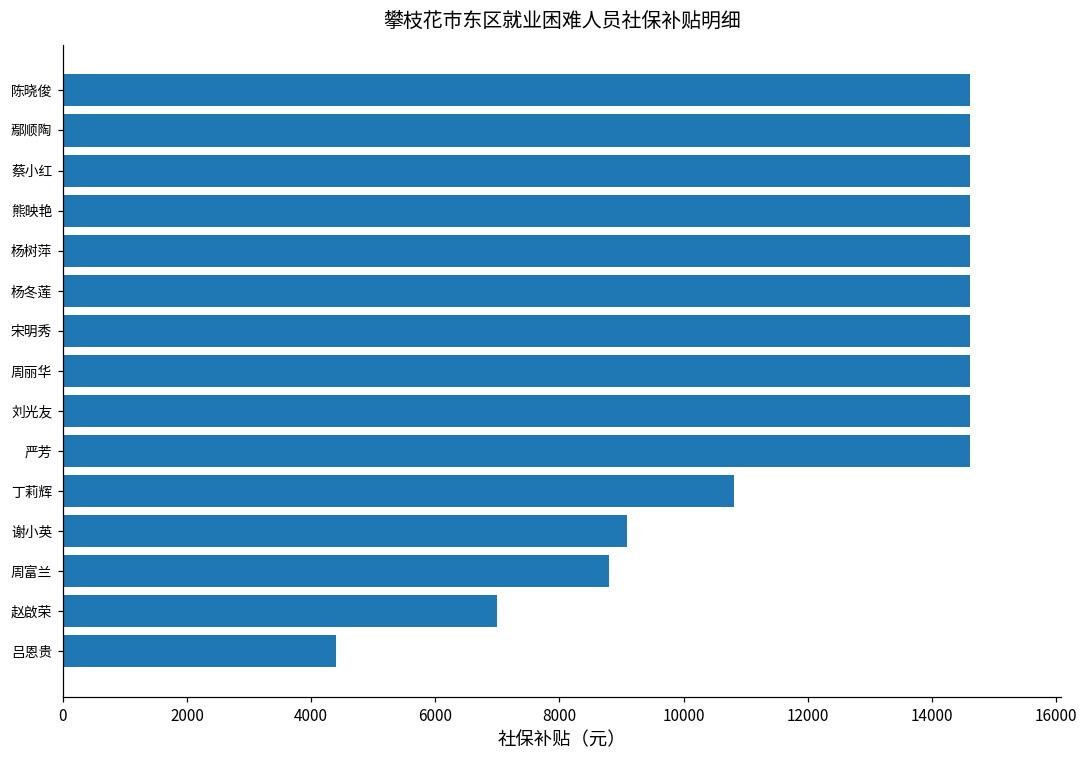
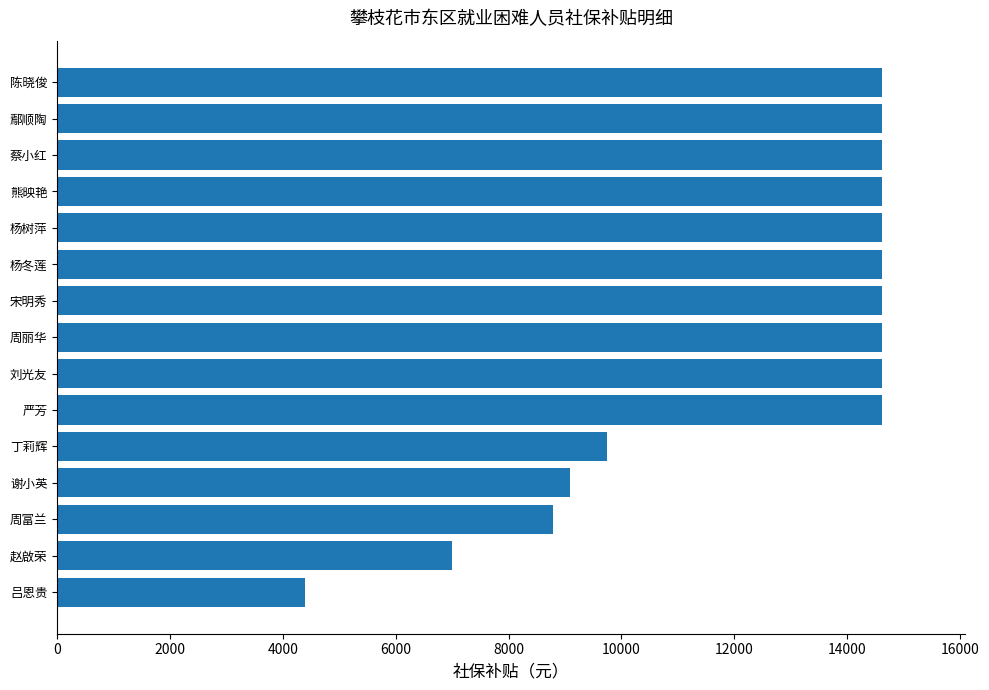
  {
    "陈晓俊": 14600,
    "鄢顺陶": 14600,
    "蔡小红": 14600,
    "熊映艳": 14600,
    "杨树萍": 14600,
    "杨冬莲": 14600,
    "宋明秀": 14600,
    "周丽华": 14600,
    "刘光友": 14600,
    "严芳": 14600,
-   "丁莉辉": 10800,
+   "丁莉辉": 9700,
    "谢小英": 9100,
    "周富兰": 8800,
    "赵啟荣": 7000,
    "吕恩贵": 4400
  }
